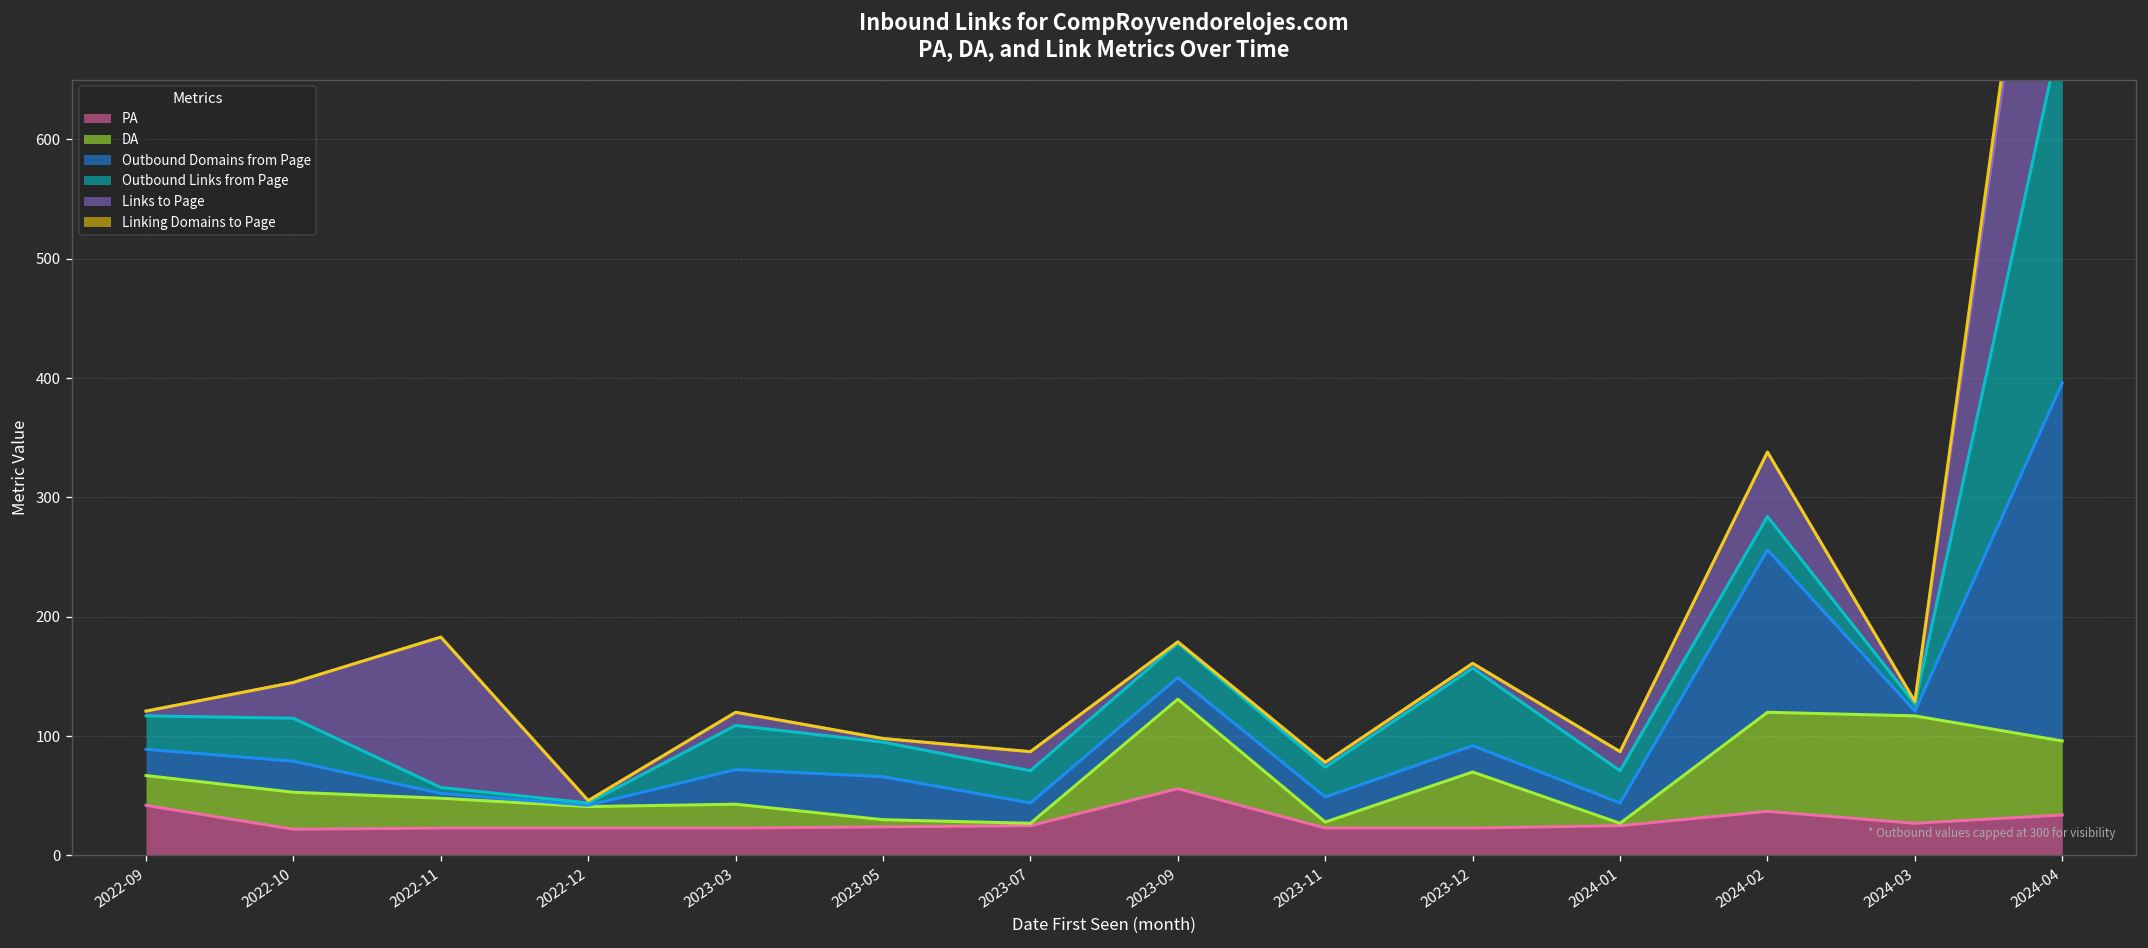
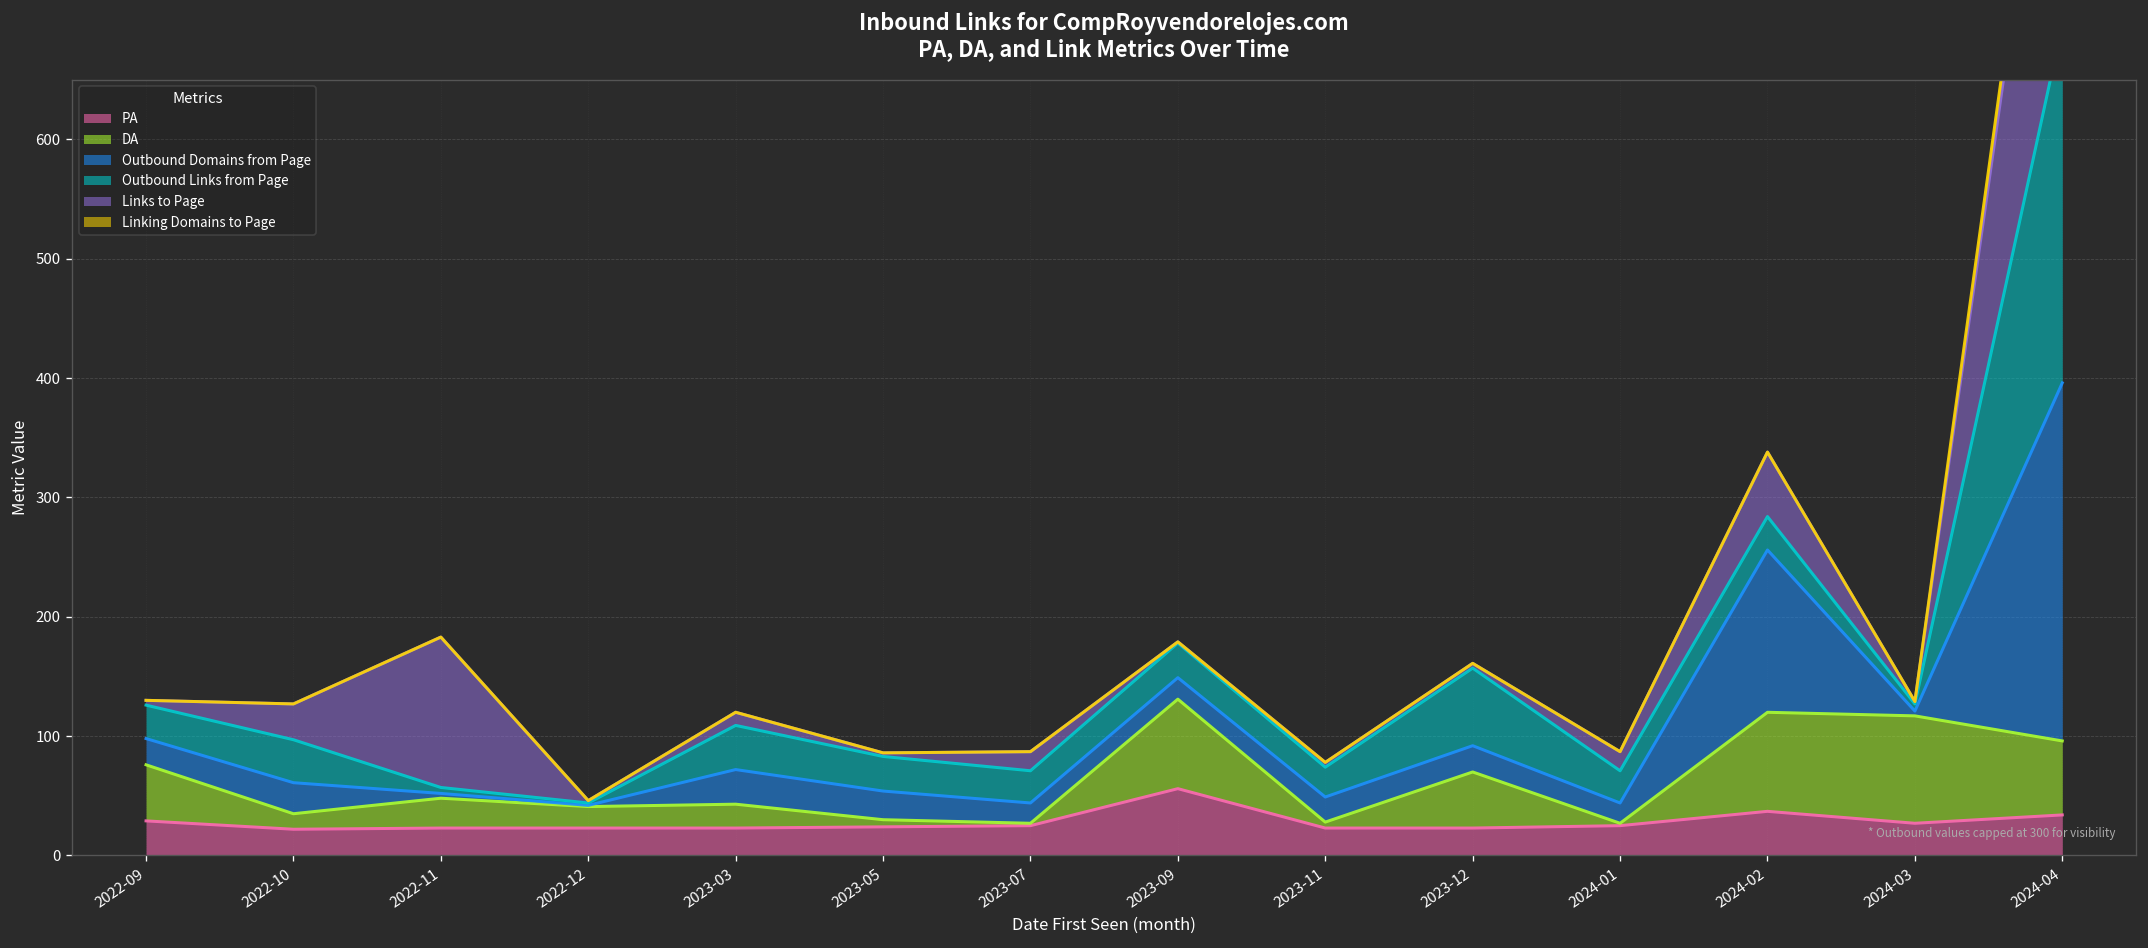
  {
    "PA": {
-     "2022-09": 40,
+     "2022-09": 30,
      "2022-10": 20,
      "2022-11": 20,
      "2022-12": 20,
      "2023-03": 20,
      "2023-05": 20,
      "2023-09": 60,
      "2023-11": 20,
      "2023-12": 20,
      "2024-02": 40,
      "2024-04": 30
    },
    "DA": {
-     "2022-09": 30,
-     "2022-10": 30,
+     "2022-09": 50,
+     "2022-10": 10,
      "2022-11": 30,
      "2023-03": 20,
      "2023-05": 10,
      "2023-09": 80,
      "2023-11": 10,
      "2023-12": 50,
      "2024-02": 80,
      "2024-03": 90,
      "2024-04": 60
    },
    "Outbound Domains from Page": {
      "2022-09": 20,
      "2022-10": 30,
      "2022-11": 0,
      "2023-03": 30,
-     "2023-05": 40,
+     "2023-05": 20,
      "2023-07": 20,
      "2023-09": 20,
      "2023-11": 20,
      "2023-12": 20,
      "2024-01": 20,
      "2024-02": 140,
      "2024-03": 0,
      "2024-04": 300
    },
    "Outbound Links from Page": {
      "2022-09": 30,
      "2022-10": 40,
      "2022-11": 10,
      "2023-03": 40,
      "2023-05": 30,
      "2023-07": 30,
      "2023-11": 30,
      "2023-12": 70,
      "2024-01": 30,
      "2024-02": 30
    }
  }
